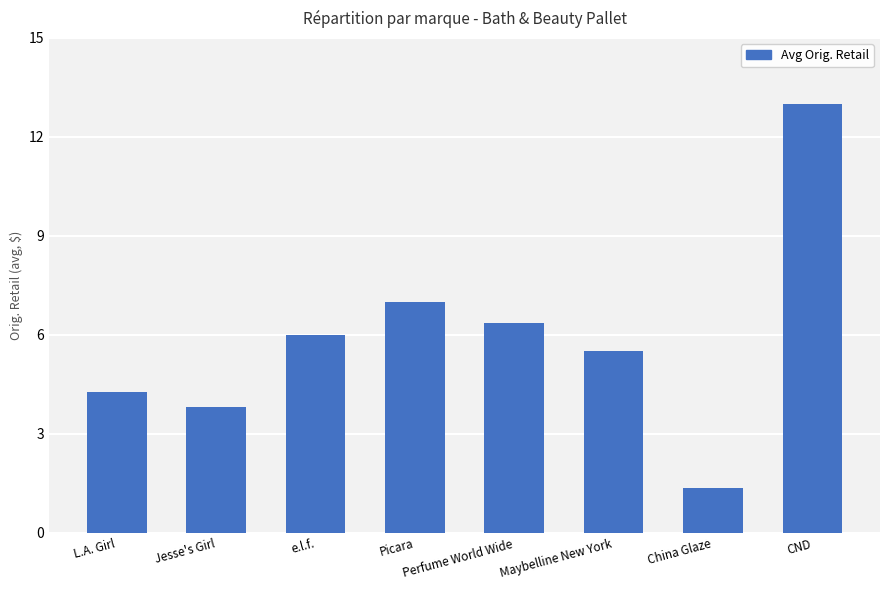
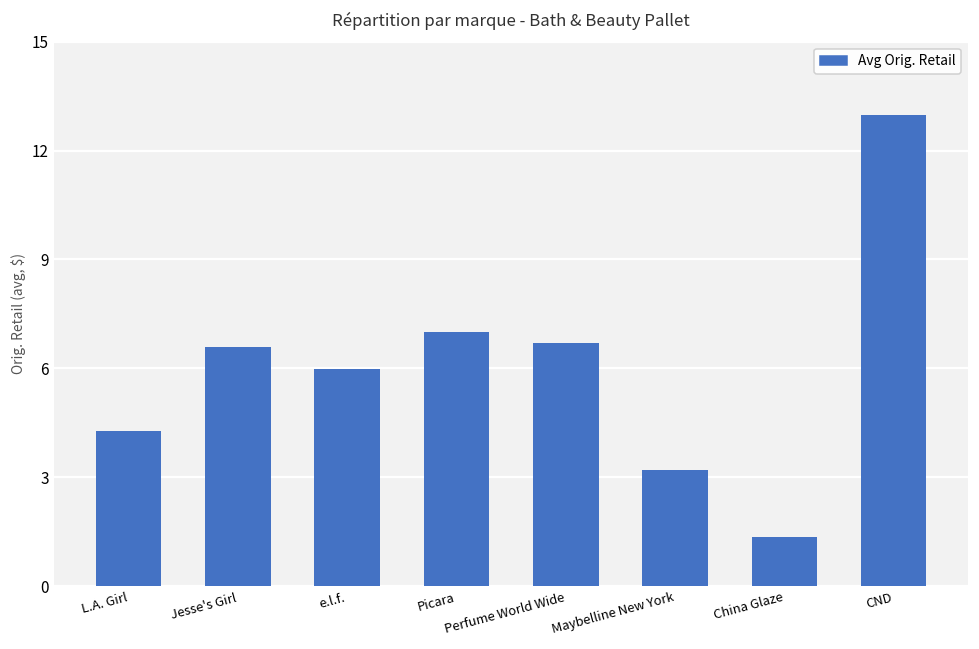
  {
    "L.A. Girl": 4.3,
-   "Jesse's Girl": 3.8,
+   "Jesse's Girl": 6.6,
    "e.l.f.": 6.0,
    "Picara": 7.0,
-   "Perfume World Wide": 6.4,
-   "Maybelline New York": 5.5,
+   "Perfume World Wide": 6.7,
+   "Maybelline New York": 3.2,
    "China Glaze": 1.4,
    "CND": 13.0
  }
